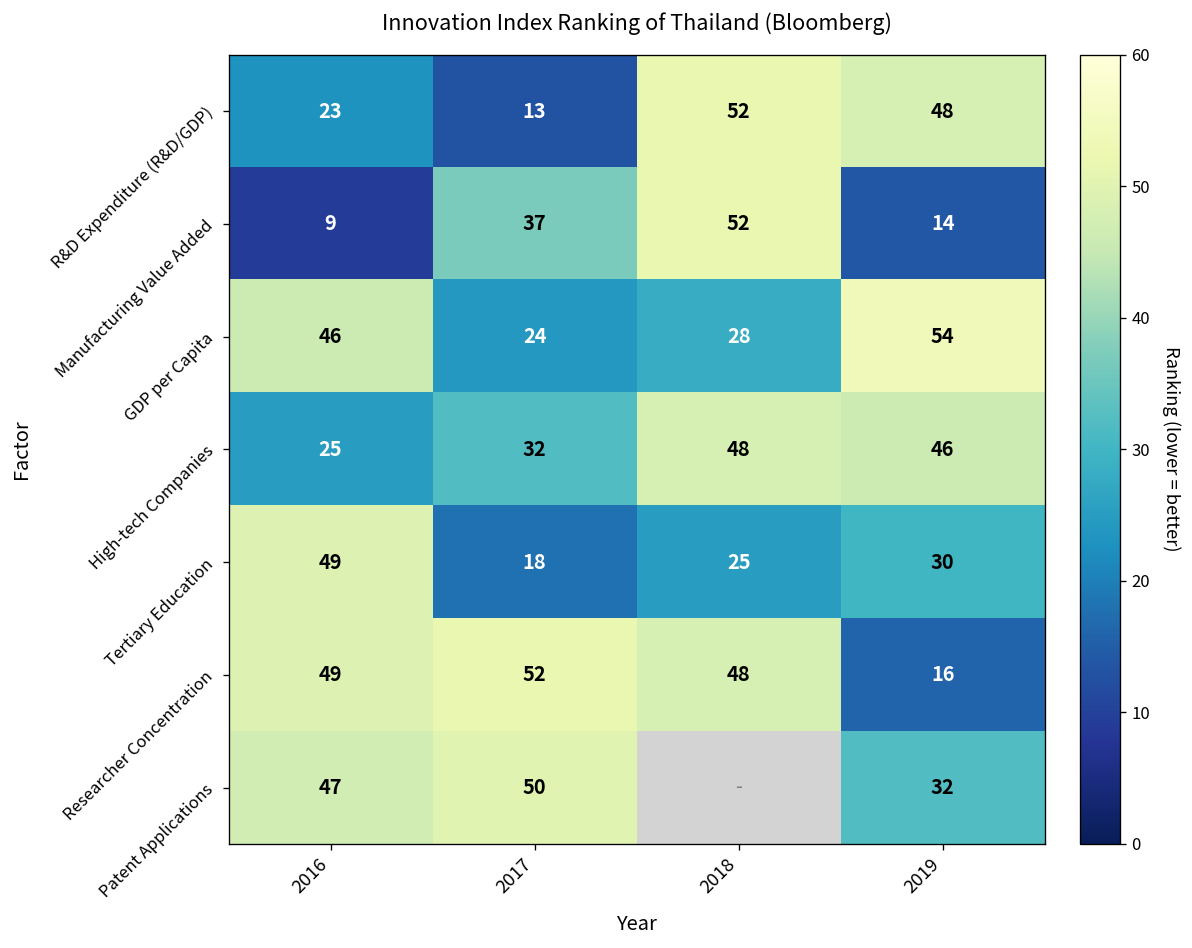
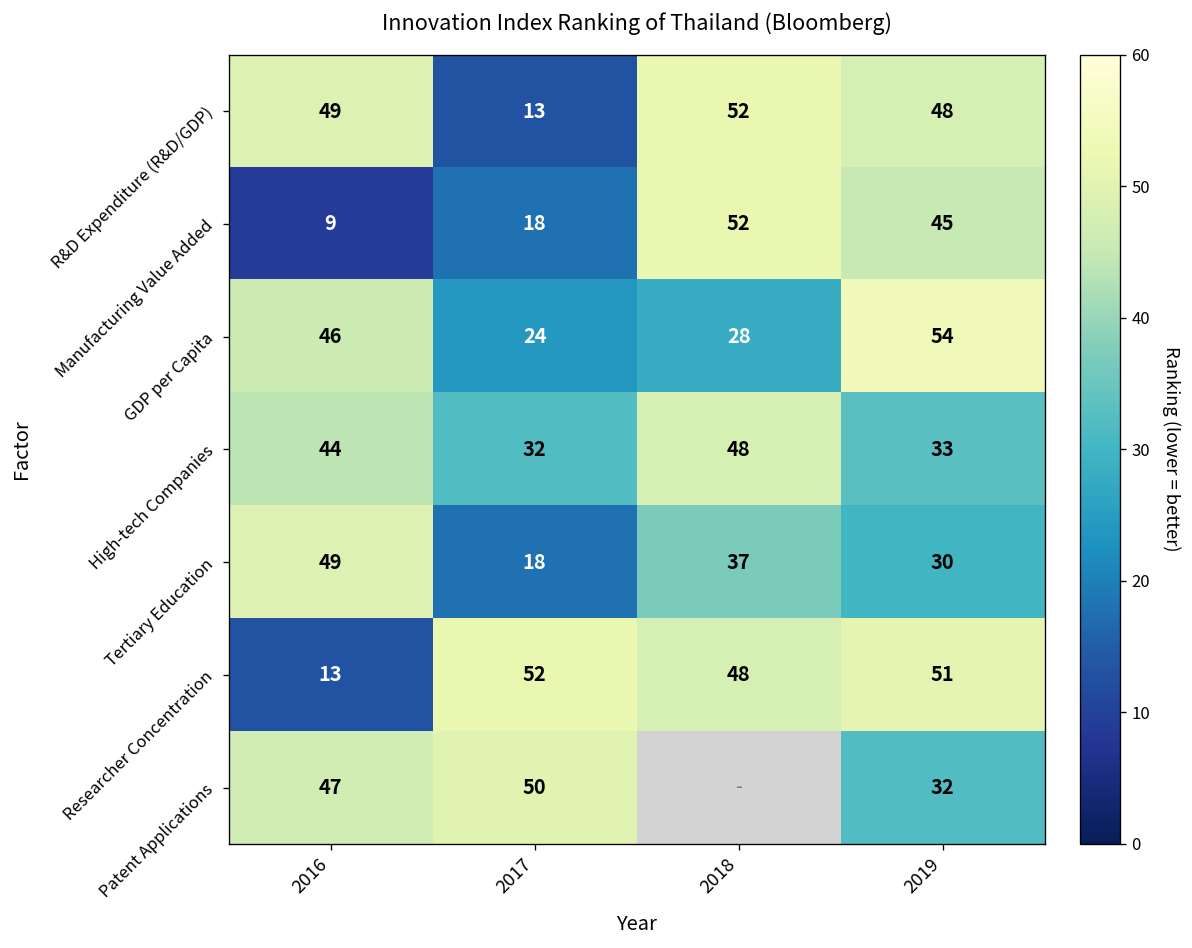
  {
    "R&D Expenditure (R&D/GDP)": {
-     "2016": 23,
+     "2016": 49,
      "2017": 13,
      "2018": 52,
      "2019": 48
    },
    "Manufacturing Value Added": {
      "2016": 9,
-     "2017": 37,
+     "2017": 18,
      "2018": 52,
-     "2019": 14
+     "2019": 45
    },
    "GDP per Capita": {
      "2016": 46,
      "2017": 24,
      "2018": 28,
      "2019": 54
    },
    "High-tech Companies": {
-     "2016": 25,
+     "2016": 44,
      "2017": 32,
      "2018": 48,
-     "2019": 46
+     "2019": 33
    },
    "Tertiary Education": {
      "2016": 49,
      "2017": 18,
-     "2018": 25,
+     "2018": 37,
      "2019": 30
    },
    "Researcher Concentration": {
-     "2016": 49,
+     "2016": 13,
      "2017": 52,
      "2018": 48,
-     "2019": 16
+     "2019": 51
    },
    "Patent Applications": {
      "2016": 47,
      "2017": 50,
      "2019": 32
    }
  }
